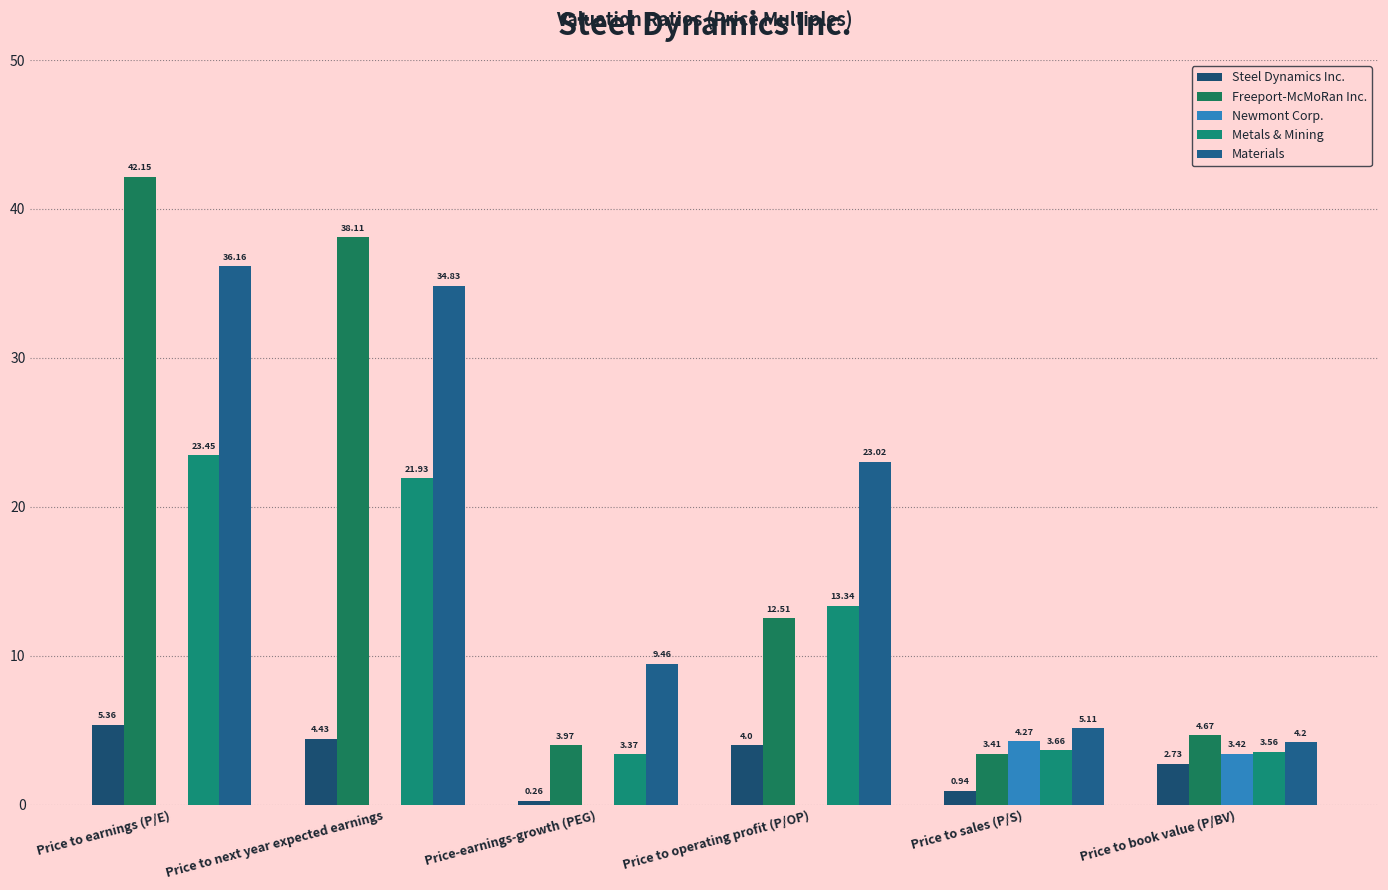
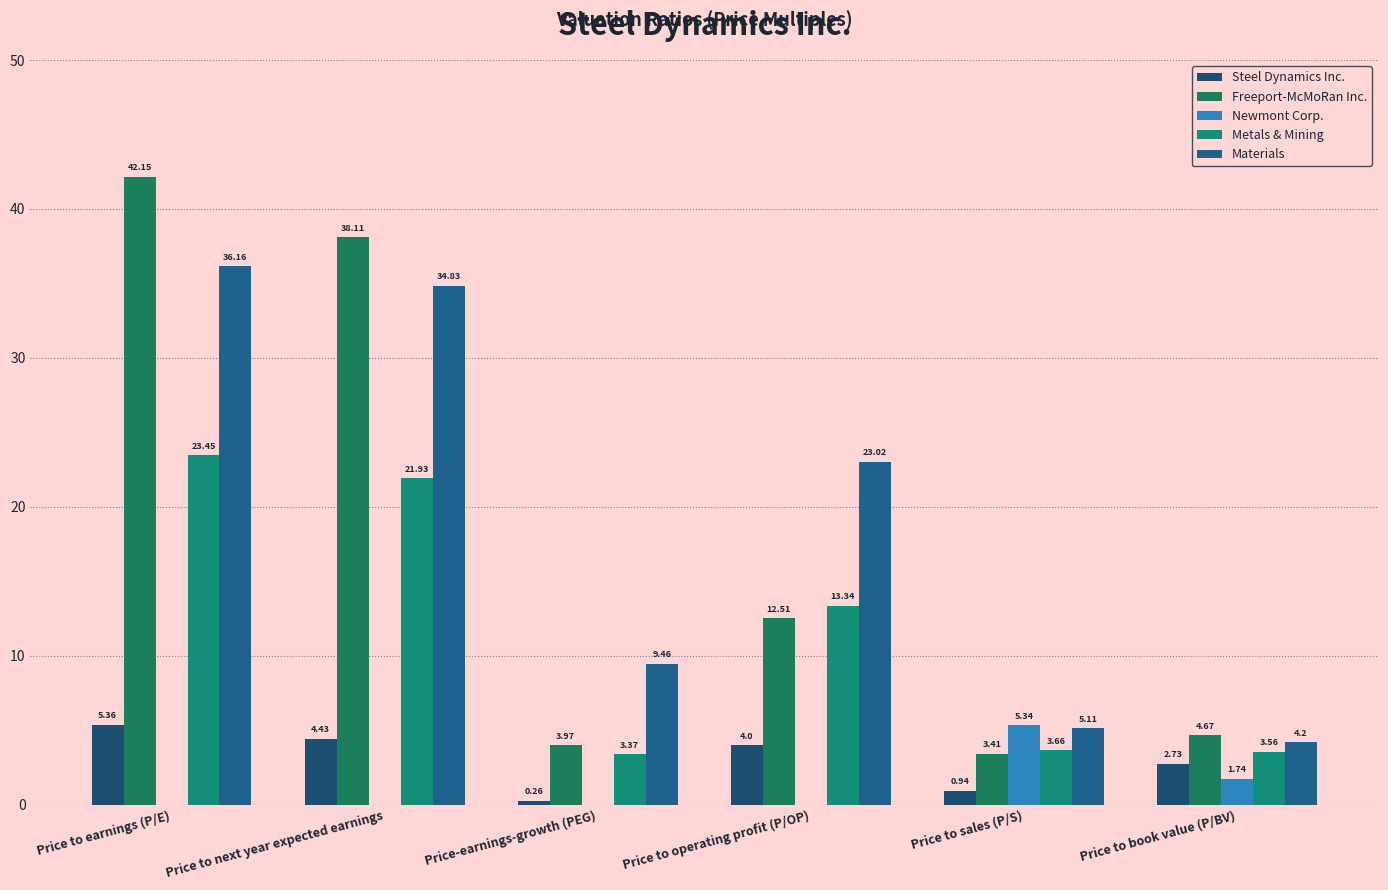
  {
    "Newmont Corp.": {
-     "Price to sales (P/S)": 4.27,
-     "Price to book value (P/BV)": 3.42
+     "Price to sales (P/S)": 5.34,
+     "Price to book value (P/BV)": 1.74
    }
  }
